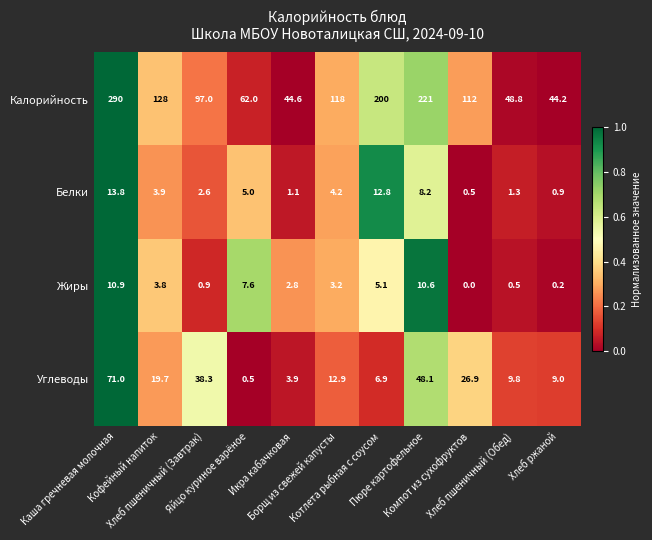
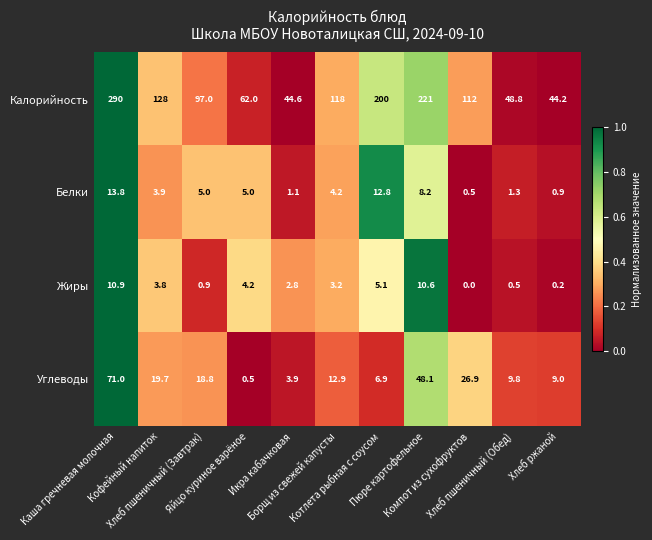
  {
    "Калорийность": {
      "Каша гречневая молочная": 290,
      "Кофейный напиток": 128,
      "Хлеб пшеничный (Завтрак)": 97.0,
      "Яйцо куриное варёное": 62.0,
      "Икра кабачковая": 44.6,
      "Борщ из свежей капусты": 118,
      "Котлета рыбная с соусом": 200,
      "Пюре картофельное": 221,
      "Компот из сухофруктов": 112,
      "Хлеб пшеничный (Обед)": 48.8,
      "Хлеб ржаной": 44.2
    },
    "Белки": {
      "Каша гречневая молочная": 13.8,
      "Кофейный напиток": 3.9,
-     "Хлеб пшеничный (Завтрак)": 2.6,
+     "Хлеб пшеничный (Завтрак)": 5.0,
      "Яйцо куриное варёное": 5.0,
      "Икра кабачковая": 1.1,
      "Борщ из свежей капусты": 4.2,
      "Котлета рыбная с соусом": 12.8,
      "Пюре картофельное": 8.2,
      "Компот из сухофруктов": 0.5,
      "Хлеб пшеничный (Обед)": 1.3,
      "Хлеб ржаной": 0.9
    },
    "Жиры": {
      "Каша гречневая молочная": 10.9,
      "Кофейный напиток": 3.8,
      "Хлеб пшеничный (Завтрак)": 0.9,
-     "Яйцо куриное варёное": 7.6,
+     "Яйцо куриное варёное": 4.2,
      "Икра кабачковая": 2.8,
      "Борщ из свежей капусты": 3.2,
      "Котлета рыбная с соусом": 5.1,
      "Пюре картофельное": 10.6,
      "Компот из сухофруктов": 0.0,
      "Хлеб пшеничный (Обед)": 0.5,
      "Хлеб ржаной": 0.2
    },
    "Углеводы": {
      "Каша гречневая молочная": 71.0,
      "Кофейный напиток": 19.7,
-     "Хлеб пшеничный (Завтрак)": 38.3,
+     "Хлеб пшеничный (Завтрак)": 18.8,
      "Яйцо куриное варёное": 0.5,
      "Икра кабачковая": 3.9,
      "Борщ из свежей капусты": 12.9,
      "Котлета рыбная с соусом": 6.9,
      "Пюре картофельное": 48.1,
      "Компот из сухофруктов": 26.9,
      "Хлеб пшеничный (Обед)": 9.8,
      "Хлеб ржаной": 9.0
    }
  }
